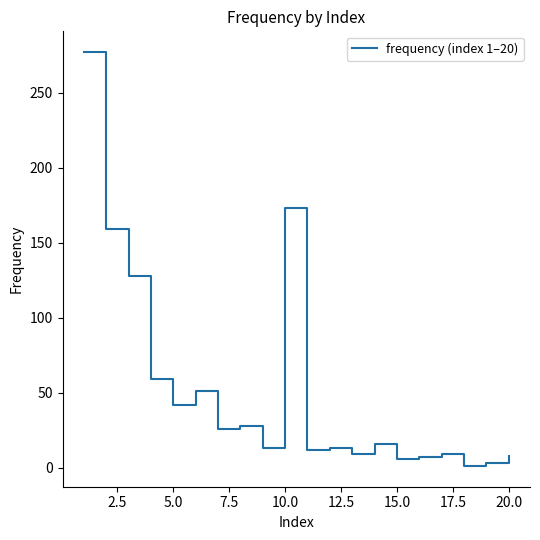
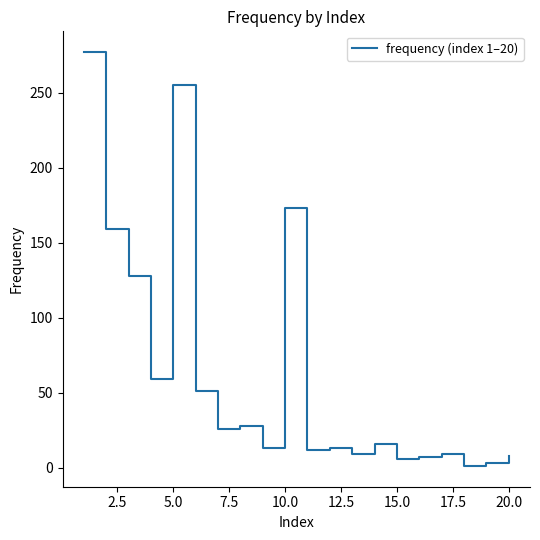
  {
-   "5.0": 42,
+   "5.0": 255,
    "10.0": 173,
    "15.0": 6,
    "20.0": 8
  }
